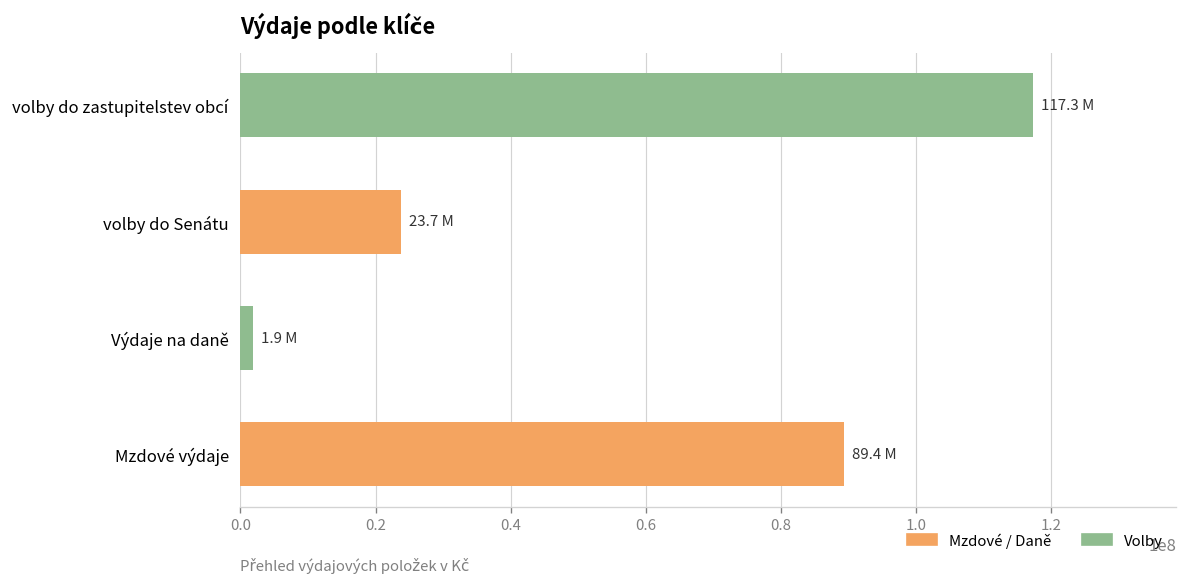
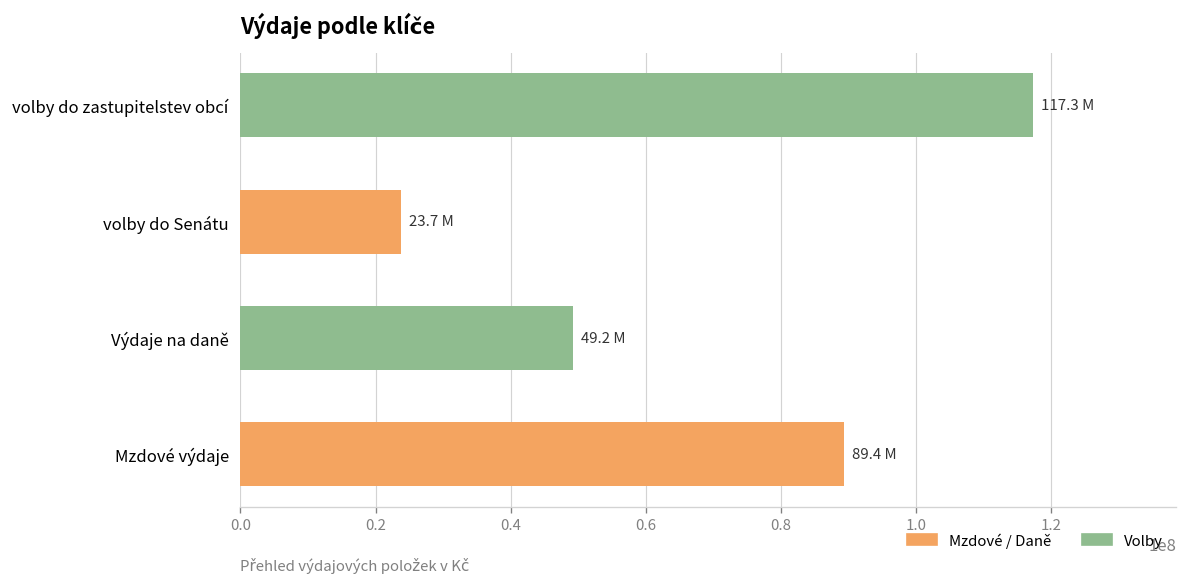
  {
-   "Výdaje na daně": 1.9
+   "Výdaje na daně": 49.2
  }
